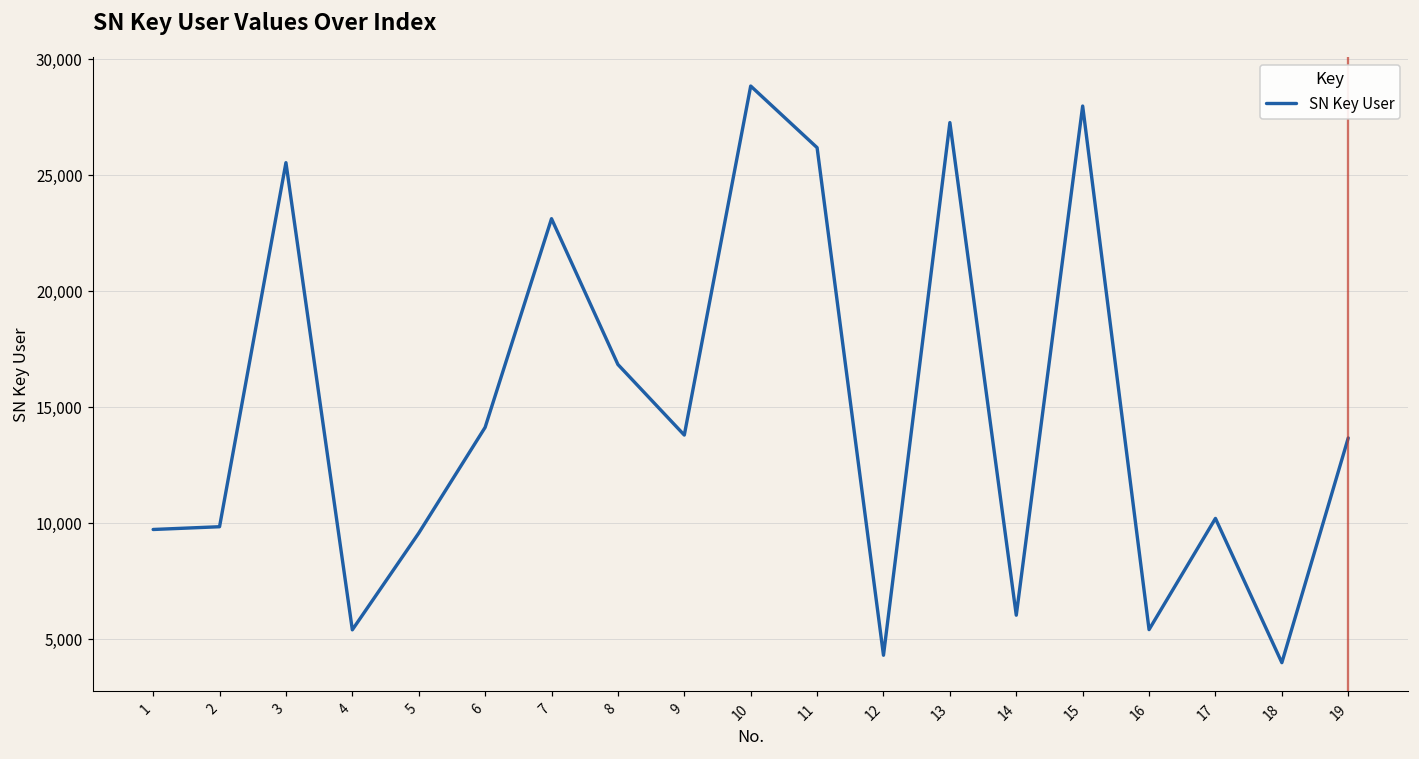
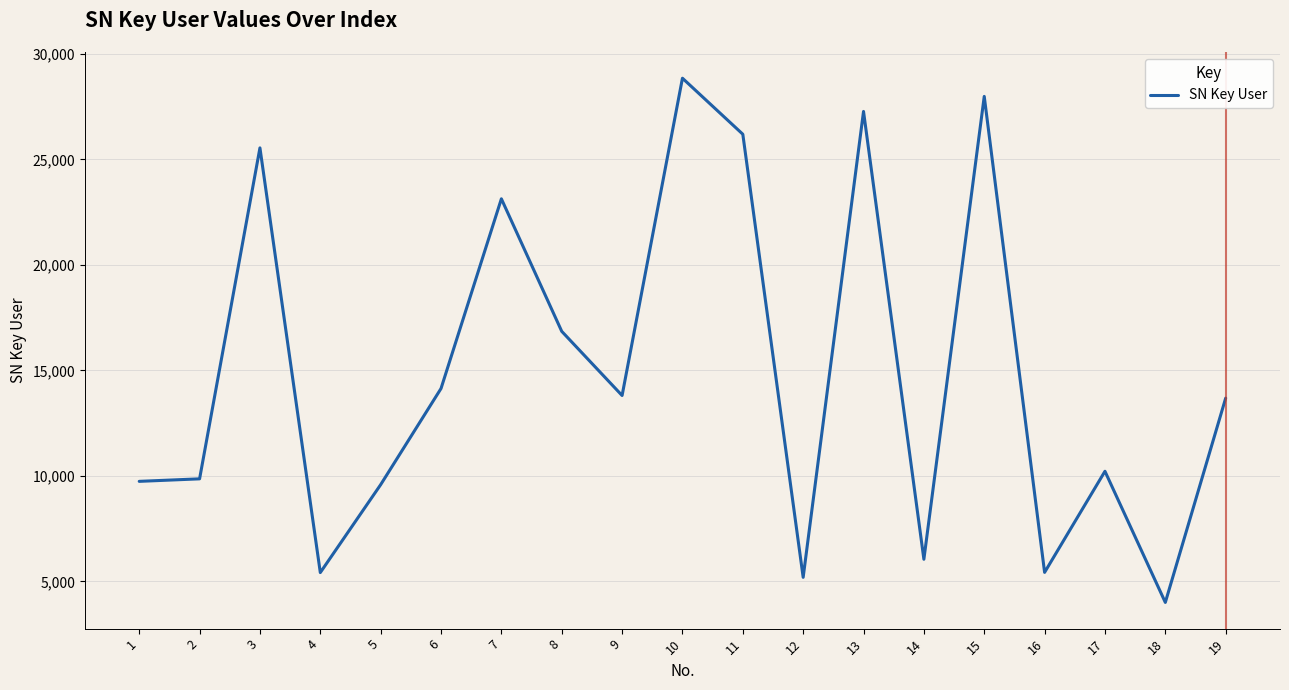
  {
    "1": "9,700",
    "2": "9,900",
    "3": "25,500",
    "4": "5,400",
    "5": "9,600",
    "6": "14,100",
    "7": "23,100",
    "8": "16,800",
    "9": "13,800",
    "10": "28,800",
    "11": "26,200",
-   "12": "4,300",
+   "12": "5,200",
    "13": "27,300",
    "14": "6,000",
    "15": "28,000",
    "16": "5,400",
    "17": "10,200",
    "18": "4,000",
    "19": "13,700"
  }
